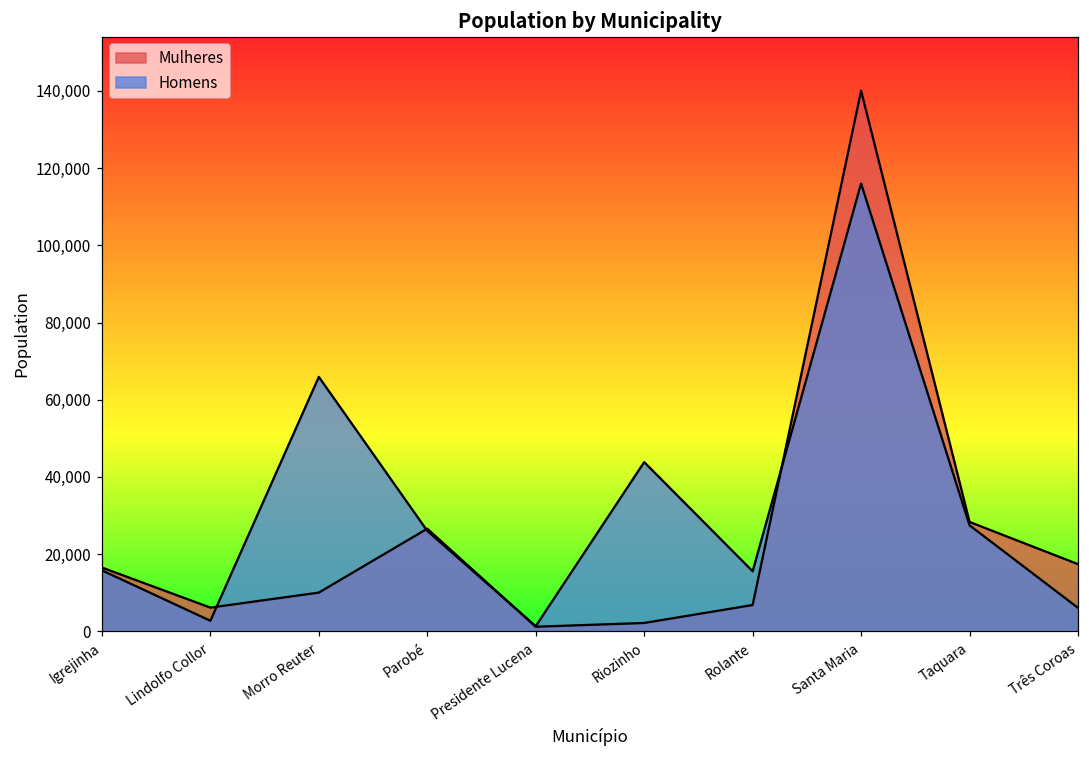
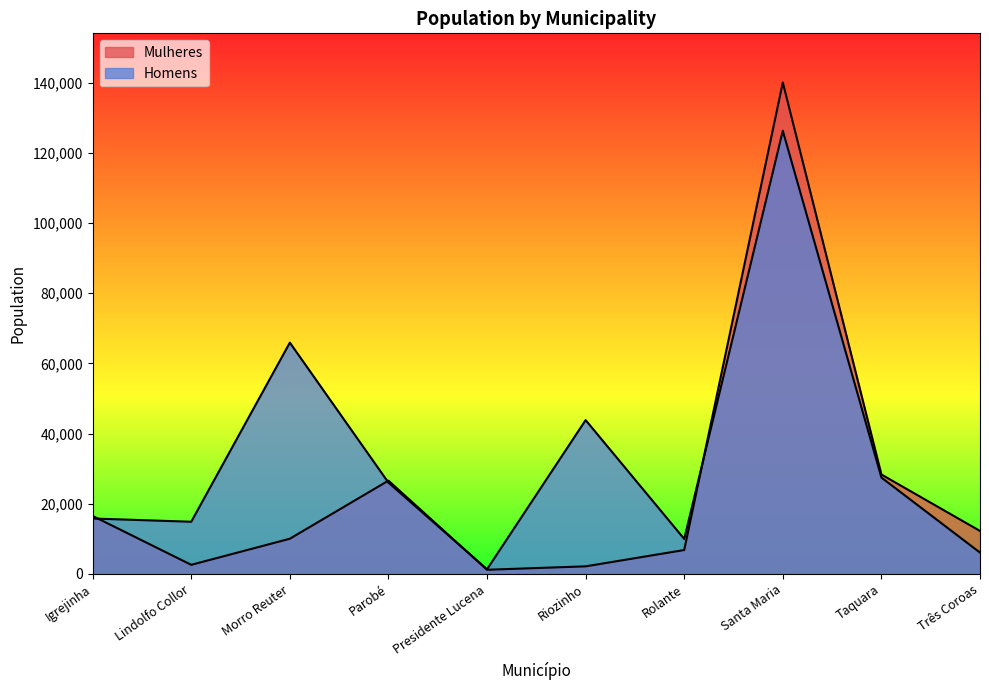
  {
    "Mulheres": {
      "Igrejinha": "17,000",
-     "Lindolfo Collor": "6,000",
+     "Lindolfo Collor": "3,000",
      "Morro Reuter": "10,000",
      "Riozinho": "2,000",
      "Rolante": "7,000",
      "Santa Maria": "140,000",
      "Taquara": "28,000",
-     "Três Coroas": "17,000"
+     "Três Coroas": "12,000"
    },
    "Homens": {
      "Igrejinha": "16,000",
-     "Lindolfo Collor": "3,000",
+     "Lindolfo Collor": "15,000",
      "Morro Reuter": "66,000",
      "Riozinho": "44,000",
-     "Rolante": "16,000",
-     "Santa Maria": "116,000",
+     "Rolante": "10,000",
+     "Santa Maria": "126,000",
      "Taquara": "27,000",
      "Três Coroas": "6,000"
    }
  }
